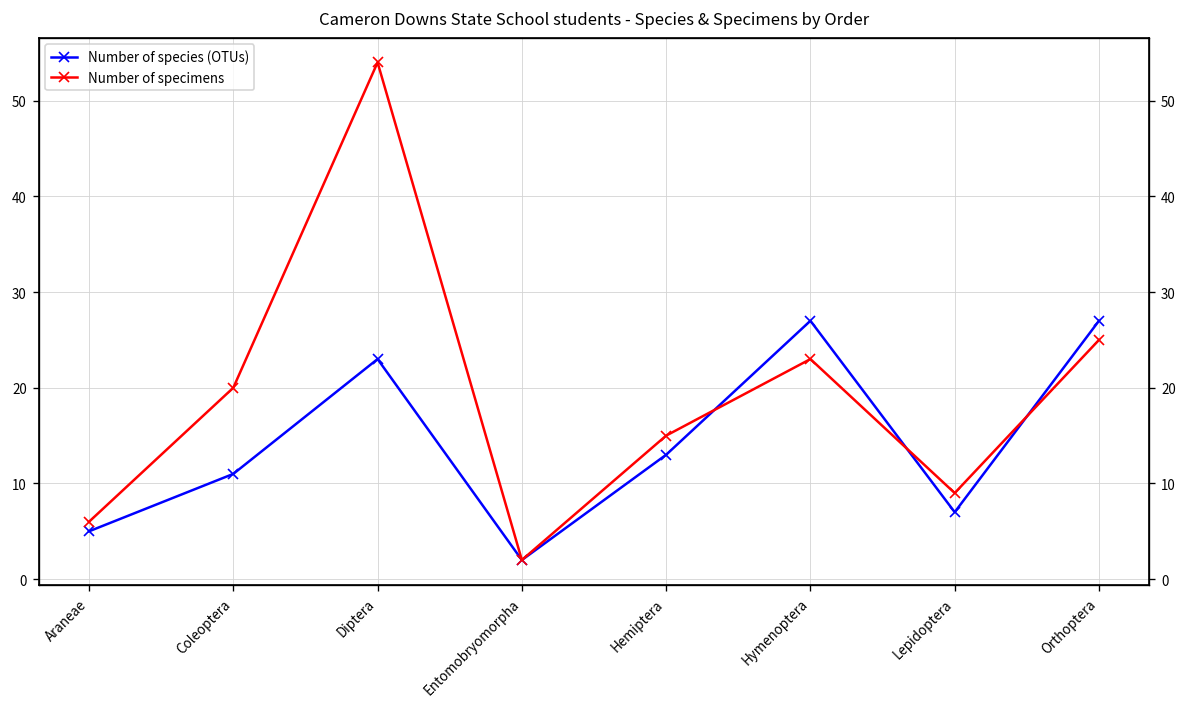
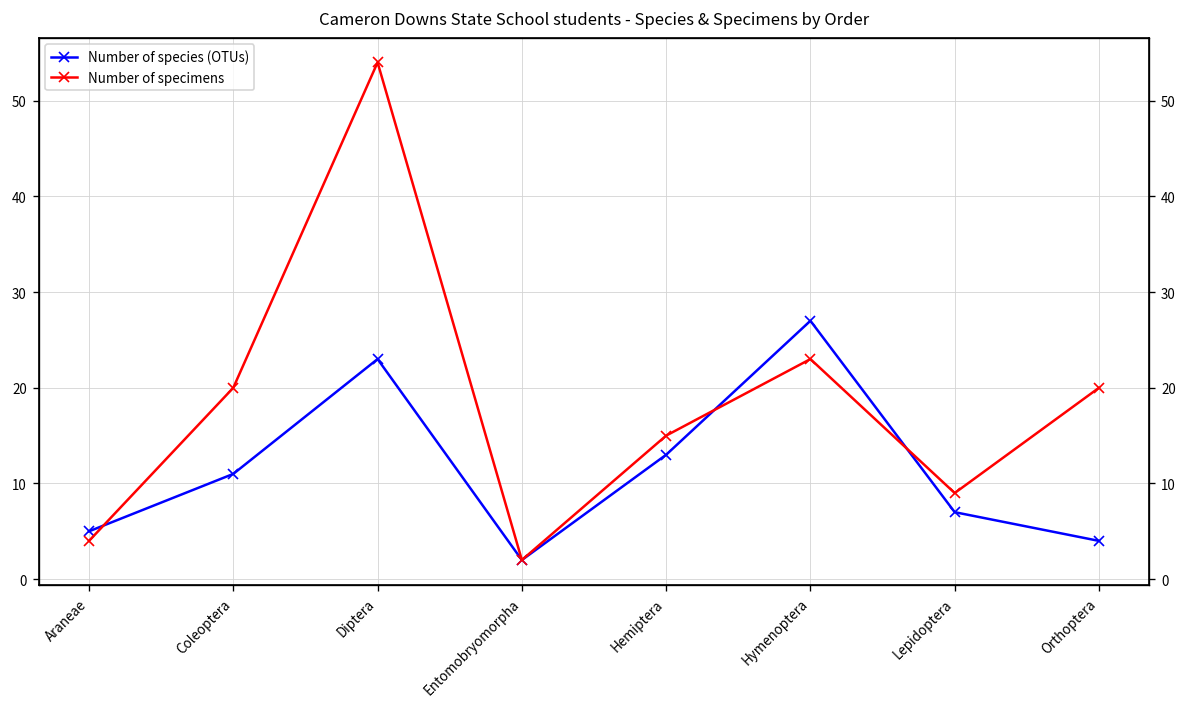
  {
    "Number of species (OTUs)": {
      "Araneae": 5,
      "Coleoptera": 11,
      "Diptera": 23,
      "Hemiptera": 13,
      "Hymenoptera": 27,
      "Lepidoptera": 7,
-     "Orthoptera": 27
+     "Orthoptera": 4
    },
    "Number of specimens": {
-     "Araneae": 6,
+     "Araneae": 4,
      "Coleoptera": 20,
      "Diptera": 54,
      "Hemiptera": 15,
      "Hymenoptera": 23,
      "Lepidoptera": 9,
-     "Orthoptera": 25
+     "Orthoptera": 20
    }
  }
